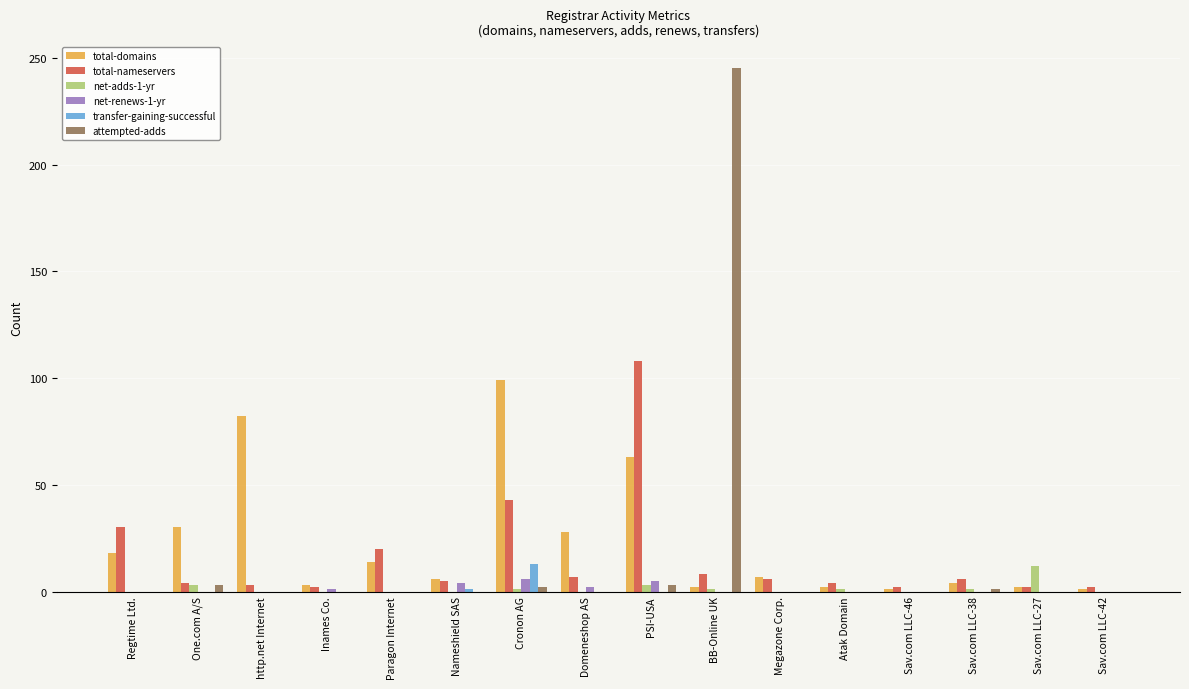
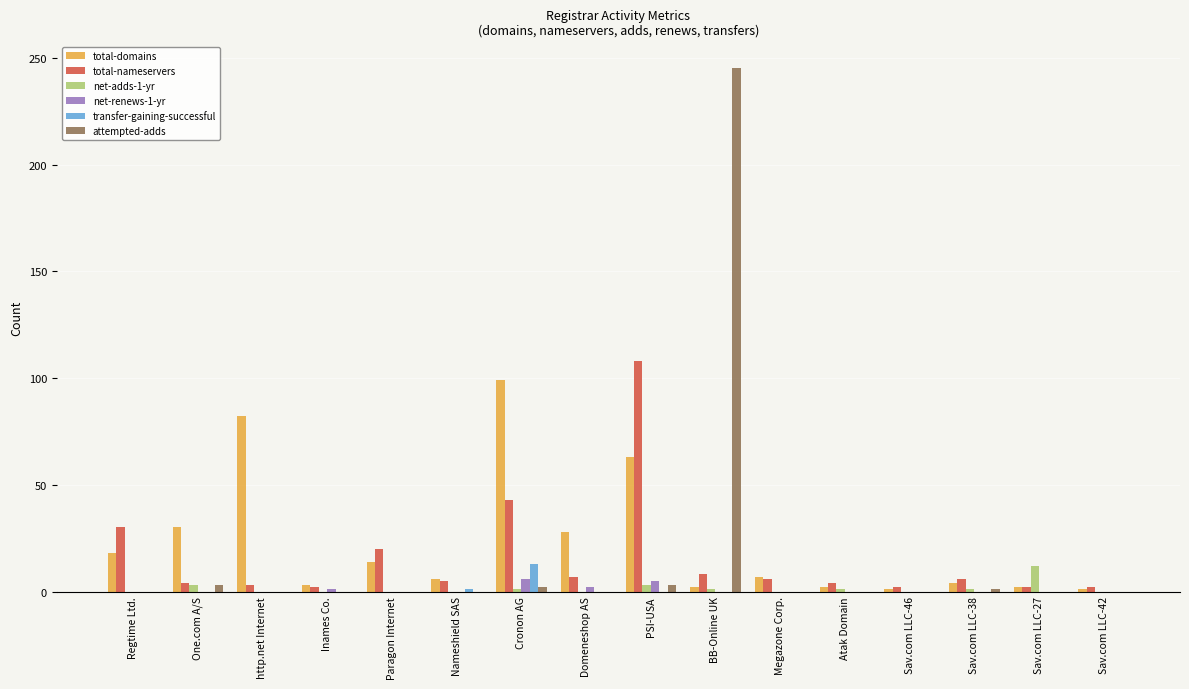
  {
    "total-domains": {
      "Regtime Ltd.": 18,
      "One.com A/S": 30,
      "http.net Internet": 82,
      "Inames Co.": 3,
      "Paragon Internet": 14,
      "Nameshield SAS": 6,
      "Cronon AG": 99,
      "Domeneshop AS": 28,
      "PSI-USA": 63,
      "BB-Online UK": 2,
      "Megazone Corp.": 7,
      "Atak Domain": 2,
      "Sav.com LLC-38": 4,
      "Sav.com LLC-27": 2
    },
    "total-nameservers": {
      "Regtime Ltd.": 30,
      "One.com A/S": 4,
      "http.net Internet": 3,
      "Inames Co.": 2,
      "Paragon Internet": 20,
      "Nameshield SAS": 5,
      "Cronon AG": 43,
      "Domeneshop AS": 7,
      "PSI-USA": 108,
      "BB-Online UK": 8,
      "Megazone Corp.": 6,
      "Atak Domain": 4,
      "Sav.com LLC-46": 2,
      "Sav.com LLC-38": 6,
      "Sav.com LLC-27": 2,
      "Sav.com LLC-42": 2
    },
    "net-adds-1-yr": {
      "Regtime Ltd.": 0,
      "One.com A/S": 3,
      "http.net Internet": 0,
      "Inames Co.": 0,
      "Paragon Internet": 0,
      "Nameshield SAS": 0,
      "Domeneshop AS": 0,
      "PSI-USA": 3,
      "Megazone Corp.": 0,
      "Sav.com LLC-46": 0,
      "Sav.com LLC-27": 12,
      "Sav.com LLC-42": 0
    },
    "net-renews-1-yr": {
      "Regtime Ltd.": 0,
      "One.com A/S": 0,
      "http.net Internet": 0,
      "Paragon Internet": 0,
-     "Nameshield SAS": 4,
+     "Nameshield SAS": 0,
      "Cronon AG": 6,
      "Domeneshop AS": 2,
      "PSI-USA": 5,
      "BB-Online UK": 0,
      "Megazone Corp.": 0,
      "Atak Domain": 0,
      "Sav.com LLC-46": 0,
      "Sav.com LLC-38": 0,
      "Sav.com LLC-27": 0,
      "Sav.com LLC-42": 0
    },
    "transfer-gaining-successful": {
      "Regtime Ltd.": 0,
      "One.com A/S": 0,
      "http.net Internet": 0,
      "Inames Co.": 0,
      "Paragon Internet": 0,
      "Cronon AG": 13,
      "Domeneshop AS": 0,
      "PSI-USA": 0,
      "BB-Online UK": 0,
      "Megazone Corp.": 0,
      "Atak Domain": 0,
      "Sav.com LLC-46": 0,
      "Sav.com LLC-38": 0,
      "Sav.com LLC-27": 0,
      "Sav.com LLC-42": 0
    },
    "attempted-adds": {
      "Regtime Ltd.": 0,
      "One.com A/S": 3,
      "http.net Internet": 0,
      "Inames Co.": 0,
      "Paragon Internet": 0,
      "Nameshield SAS": 0,
      "Cronon AG": 2,
      "Domeneshop AS": 0,
      "PSI-USA": 3,
      "BB-Online UK": 245,
      "Megazone Corp.": 0,
      "Atak Domain": 0,
      "Sav.com LLC-46": 0,
      "Sav.com LLC-27": 0,
      "Sav.com LLC-42": 0
    }
  }
